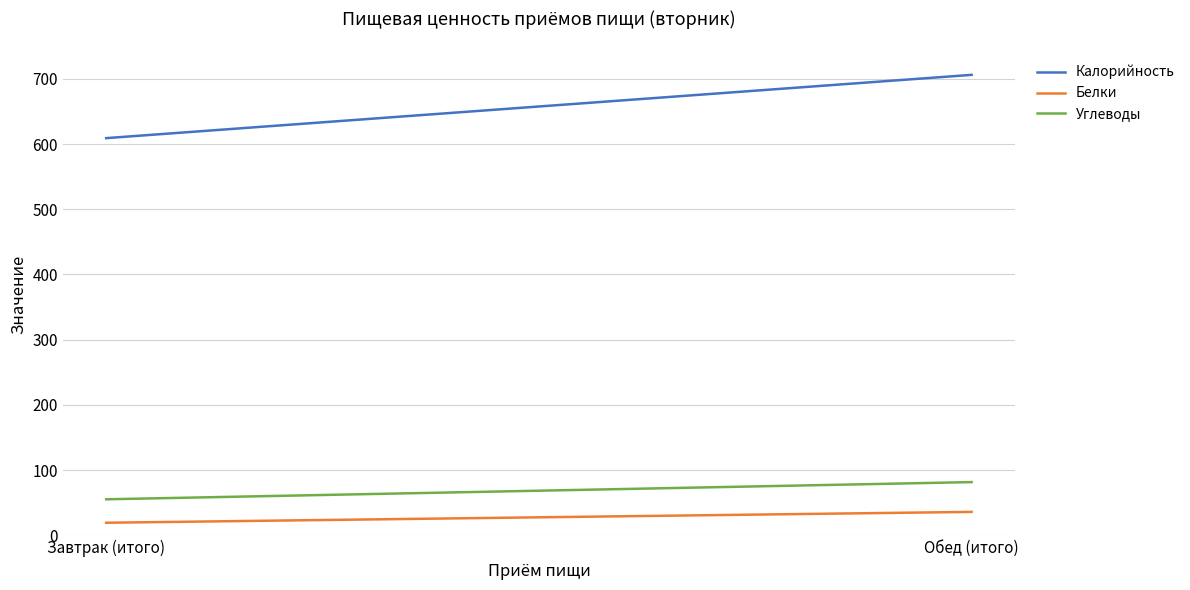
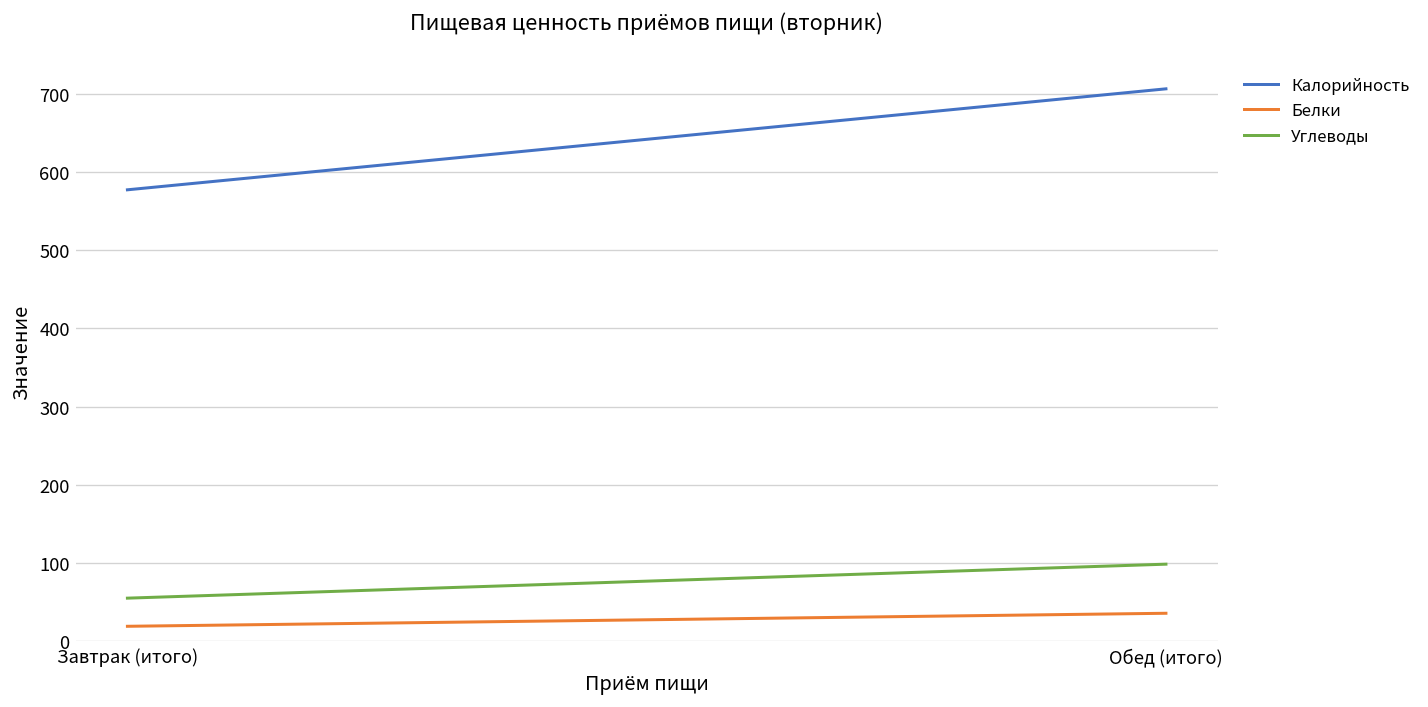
  {
    "Калорийность": {
-     "Завтрак (итого)": 610,
+     "Завтрак (итого)": 580,
      "Обед (итого)": 710
    },
    "Белки": {
      "Завтрак (итого)": 20,
      "Обед (итого)": 40
    },
    "Углеводы": {
      "Завтрак (итого)": 60,
-     "Обед (итого)": 80
+     "Обед (итого)": 100
    }
  }
